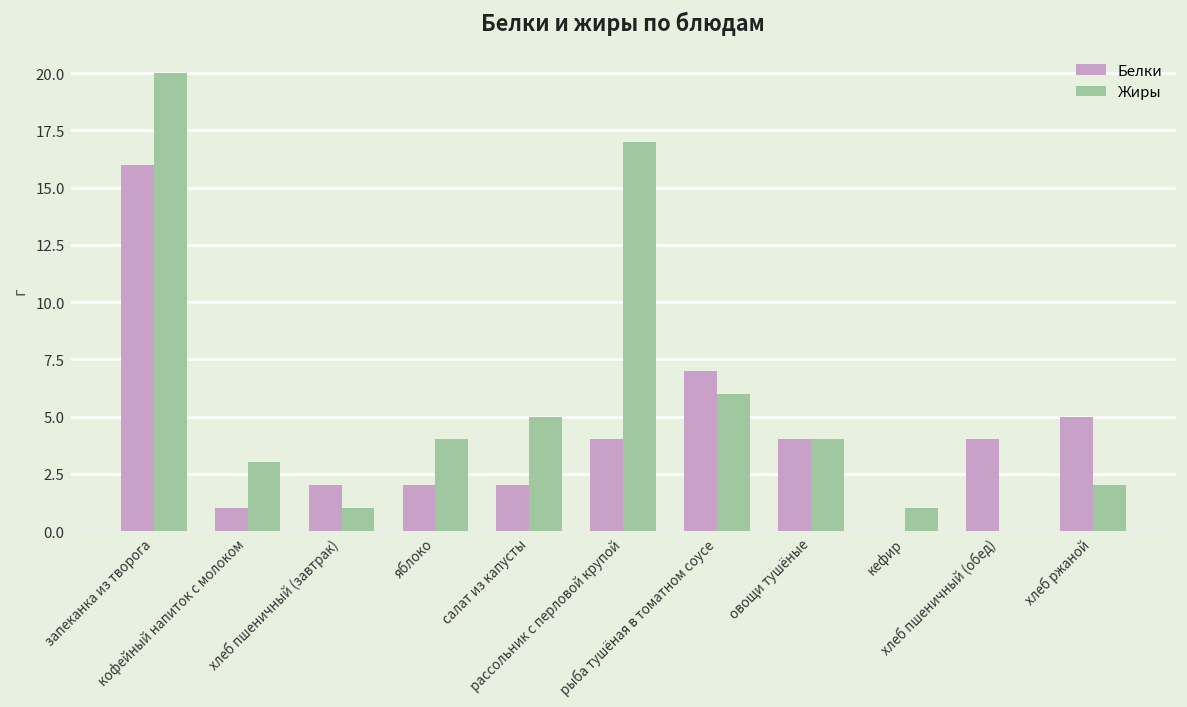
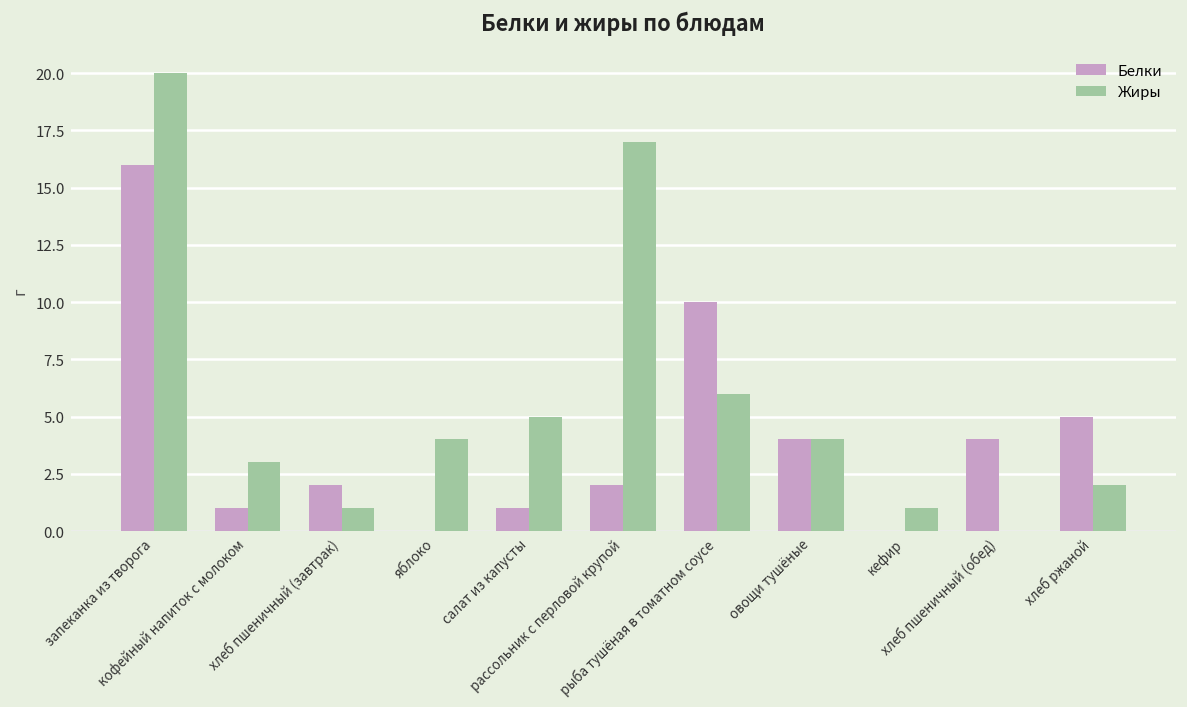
  {
    "Белки": {
      "запеканка из творога": 16,
      "кофейный напиток с молоком": 1,
      "хлеб пшеничный (завтрак)": 2,
-     "яблоко": 2,
-     "салат из капусты": 2,
-     "рассольник с перловой крупой": 4,
-     "рыба тушёная в томатном соусе": 7,
+     "яблоко": 0,
+     "салат из капусты": 1,
+     "рассольник с перловой крупой": 2,
+     "рыба тушёная в томатном соусе": 10,
      "овощи тушёные": 4,
      "кефир": 0,
      "хлеб пшеничный (обед)": 4,
      "хлеб ржаной": 5
    },
    "Жиры": {
      "запеканка из творога": 20,
      "кофейный напиток с молоком": 3,
      "хлеб пшеничный (завтрак)": 1,
      "яблоко": 4,
      "салат из капусты": 5,
      "рассольник с перловой крупой": 17,
      "рыба тушёная в томатном соусе": 6,
      "овощи тушёные": 4,
      "кефир": 1,
      "хлеб пшеничный (обед)": 0,
      "хлеб ржаной": 2
    }
  }
